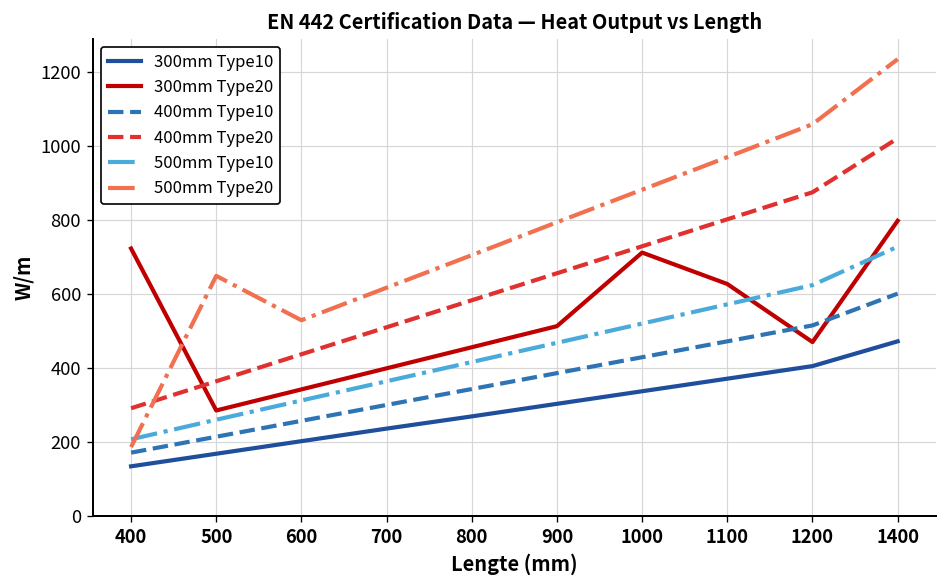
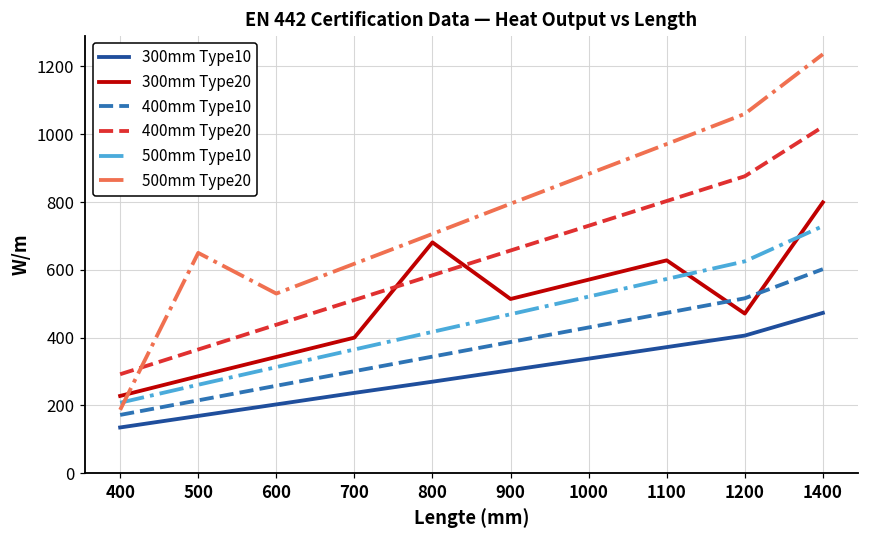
  {
    "300mm Type20": {
-     "400": 720,
+     "400": 230,
      "500": 290,
      "600": 340,
      "700": 400,
-     "800": 460,
+     "800": 680,
      "900": 510,
-     "1000": 710,
+     "1000": 570,
      "1100": 630,
      "1200": 470,
      "1400": 800
    },
    "400mm Type20": {
      "400": 290,
      "500": 370,
      "600": 440,
      "700": 510,
      "800": 580,
      "900": 660,
      "1000": 730,
      "1100": 800,
      "1200": 880,
      "1400": 1020
    },
    "500mm Type10": {
      "400": 210,
      "500": 260,
      "600": 310,
      "700": 370,
      "800": 420,
      "900": 470,
      "1000": 520,
      "1100": 570,
      "1200": 630,
      "1400": 730
    },
    "500mm Type20": {
      "400": 190,
      "500": 650,
      "600": 530,
      "700": 620,
      "800": 710,
      "900": 800,
      "1000": 880,
      "1100": 970,
      "1200": 1060,
      "1400": 1240
    }
  }
